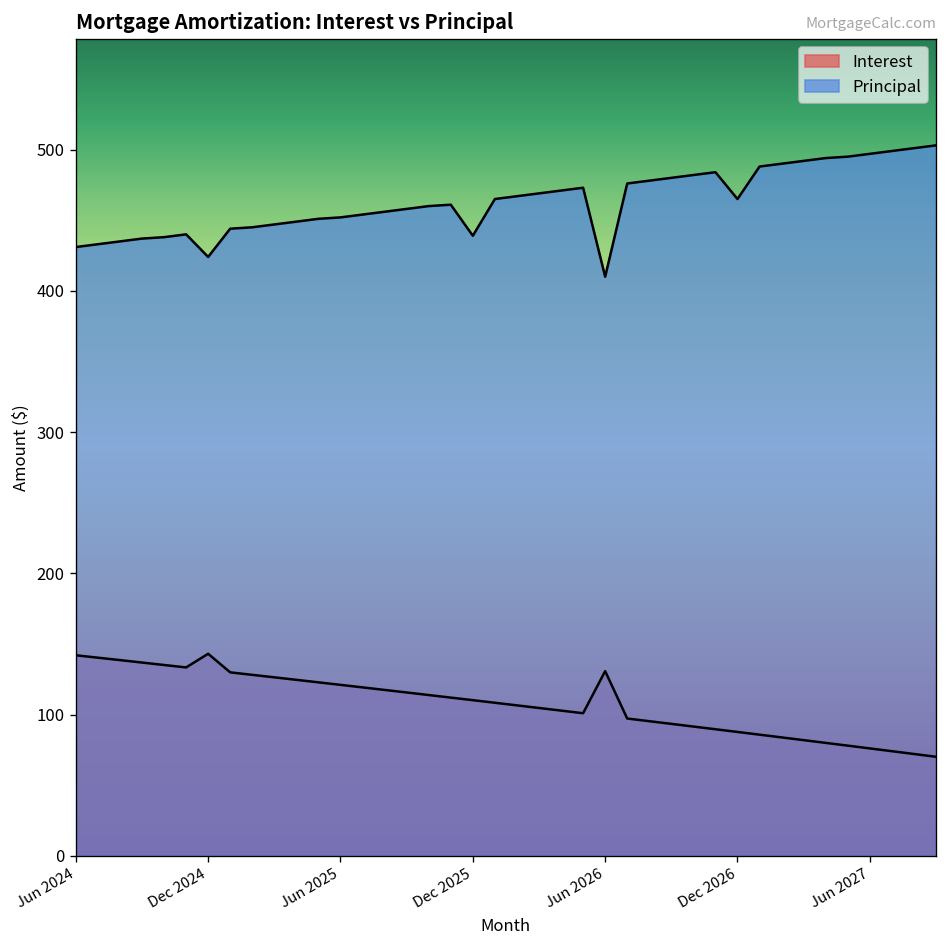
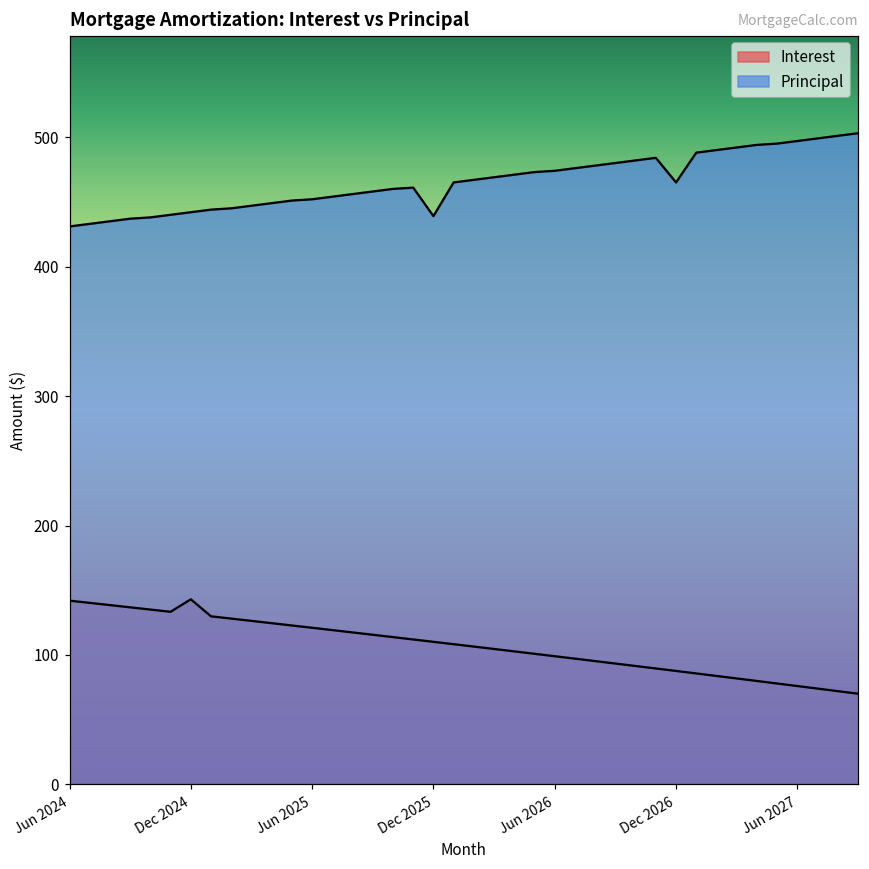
  {
    "Interest": {
      "Jun 2024": 142,
      "Dec 2024": 143,
      "Jun 2025": 121,
      "Dec 2025": 110,
-     "Jun 2026": 131,
+     "Jun 2026": 99,
      "Dec 2026": 88,
      "Jun 2027": 76
    },
    "Principal": {
      "Jun 2024": 431,
-     "Dec 2024": 424,
+     "Dec 2024": 442,
      "Jun 2025": 452,
      "Dec 2025": 439,
-     "Jun 2026": 410,
+     "Jun 2026": 474,
      "Dec 2026": 465,
      "Jun 2027": 497
    }
  }
